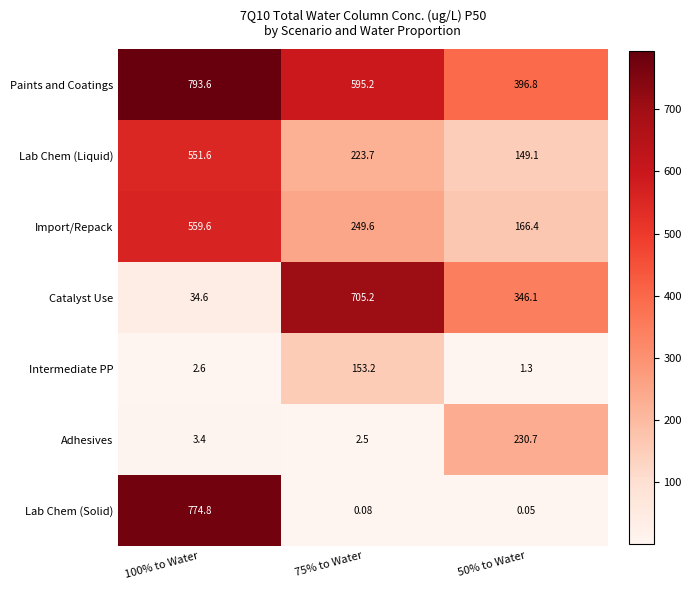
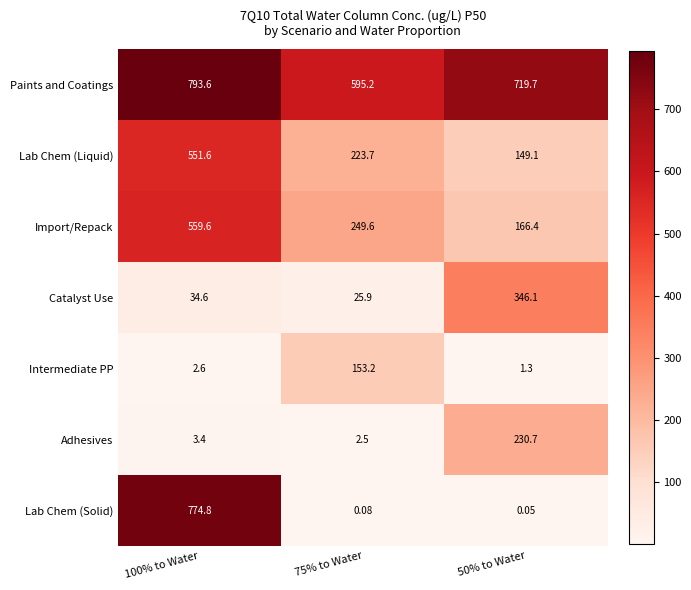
  {
    "Paints and Coatings": {
      "100% to Water": 793.6,
      "75% to Water": 595.2,
-     "50% to Water": 396.8
+     "50% to Water": 719.7
    },
    "Lab Chem (Liquid)": {
      "100% to Water": 551.6,
      "75% to Water": 223.7,
      "50% to Water": 149.1
    },
    "Import/Repack": {
      "100% to Water": 559.6,
      "75% to Water": 249.6,
      "50% to Water": 166.4
    },
    "Catalyst Use": {
      "100% to Water": 34.6,
-     "75% to Water": 705.2,
+     "75% to Water": 25.9,
      "50% to Water": 346.1
    },
    "Intermediate PP": {
      "100% to Water": 2.6,
      "75% to Water": 153.2,
      "50% to Water": 1.3
    },
    "Adhesives": {
      "100% to Water": 3.4,
      "75% to Water": 2.5,
      "50% to Water": 230.7
    },
    "Lab Chem (Solid)": {
      "100% to Water": 774.8,
      "75% to Water": 0.08,
      "50% to Water": 0.05
    }
  }
